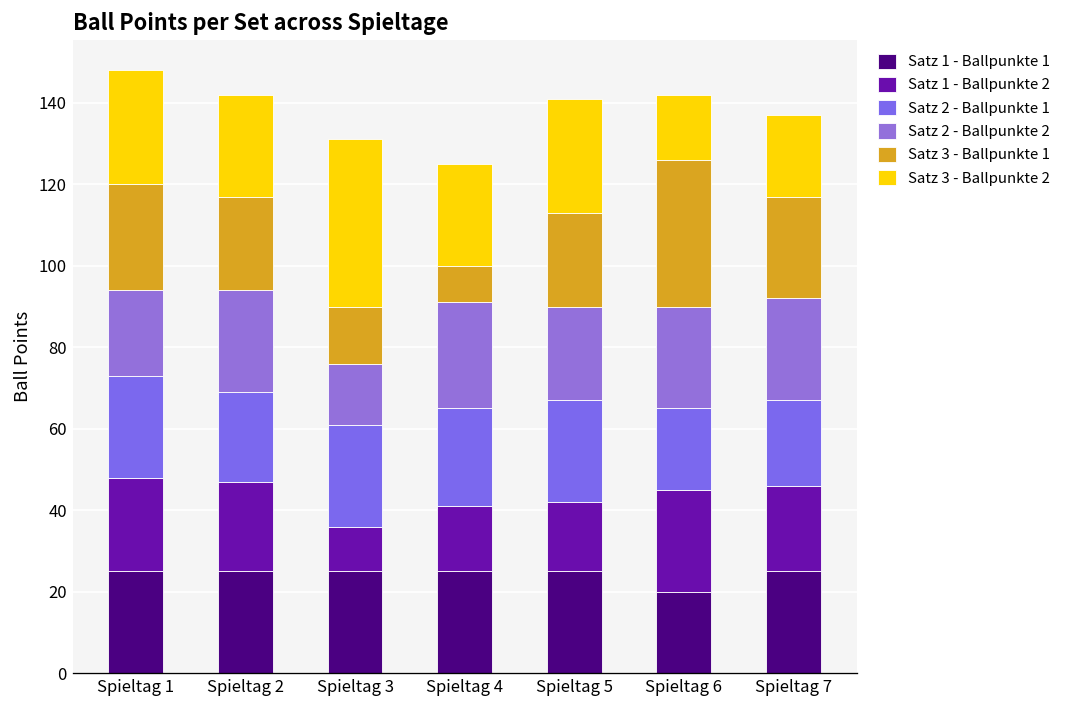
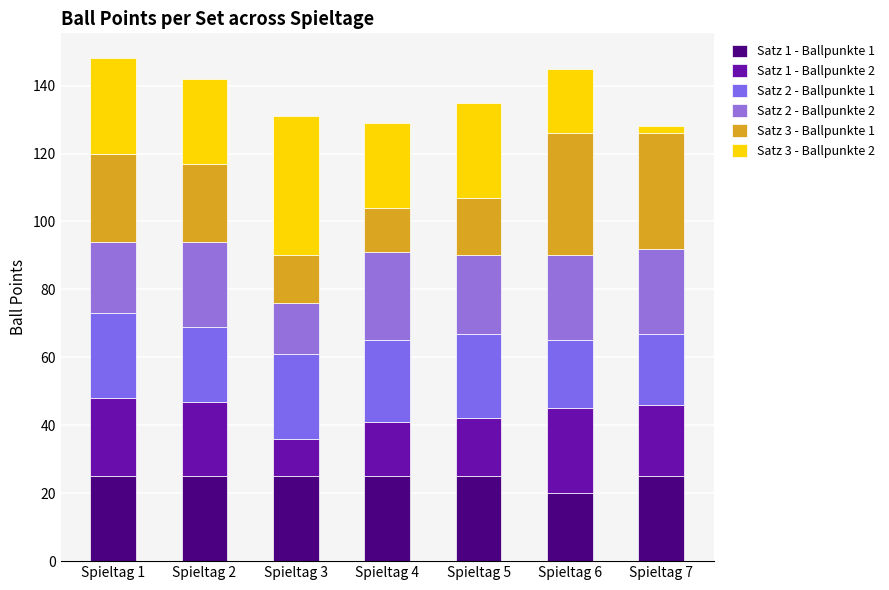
  {
    "Satz 3 - Ballpunkte 1": {
      "Spieltag 1": 26,
      "Spieltag 2": 23,
      "Spieltag 3": 14,
-     "Spieltag 4": 9,
-     "Spieltag 5": 23,
+     "Spieltag 4": 13,
+     "Spieltag 5": 17,
      "Spieltag 6": 36,
-     "Spieltag 7": 25
+     "Spieltag 7": 34
    },
    "Satz 3 - Ballpunkte 2": {
      "Spieltag 1": 28,
      "Spieltag 2": 25,
      "Spieltag 3": 41,
      "Spieltag 4": 25,
      "Spieltag 5": 28,
-     "Spieltag 6": 16,
-     "Spieltag 7": 20
+     "Spieltag 6": 19,
+     "Spieltag 7": 2
    }
  }
